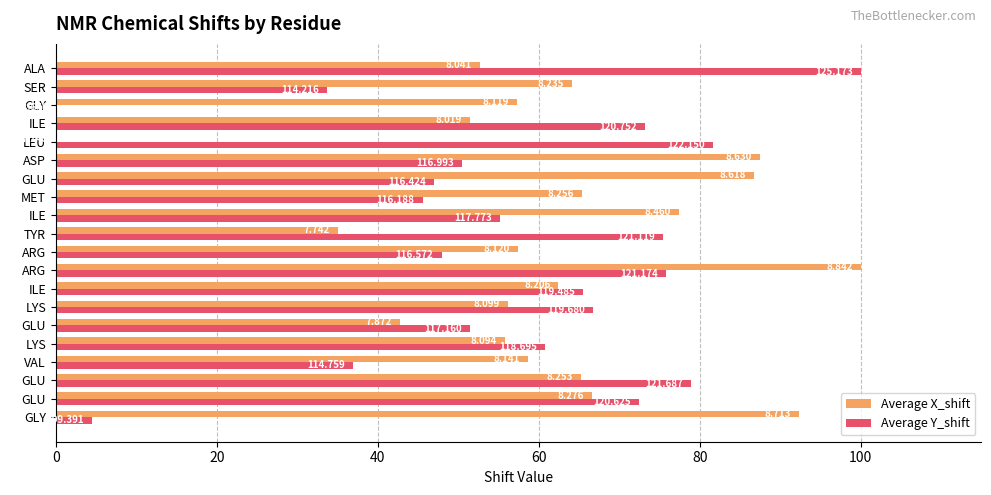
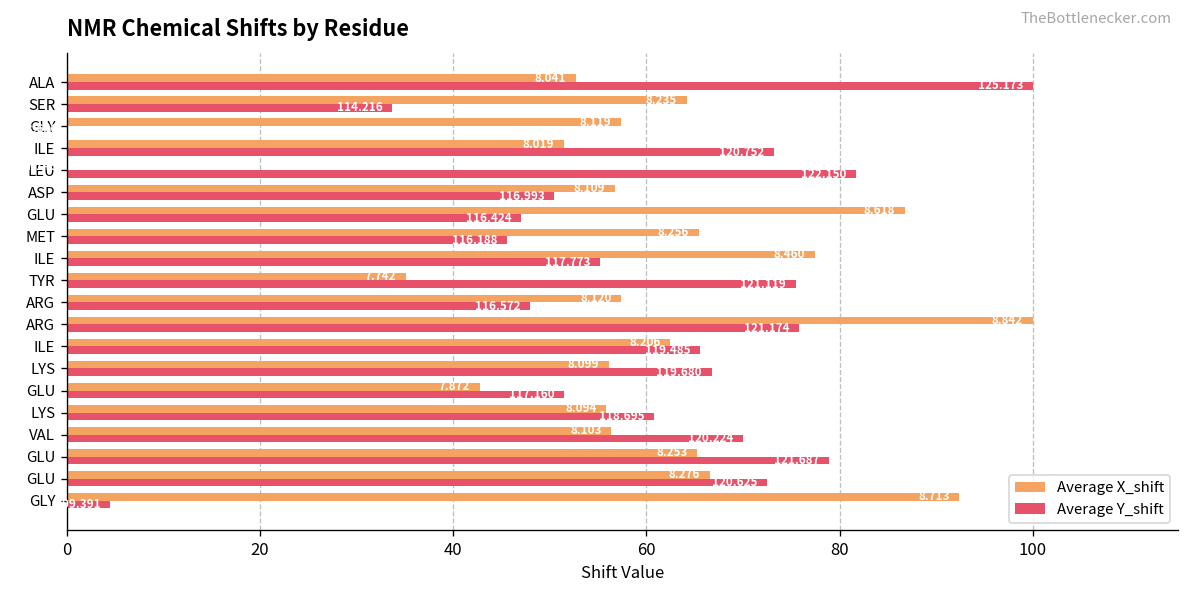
  {
    "Average X_shift": {
      "LEU": 0,
-     "ASP": 87,
+     "ASP": 57,
      "MET": 65,
-     "VAL": 59
+     "VAL": 56
    },
    "Average Y_shift": {
-     "VAL": 114.759
+     "VAL": 120.224
    }
  }
